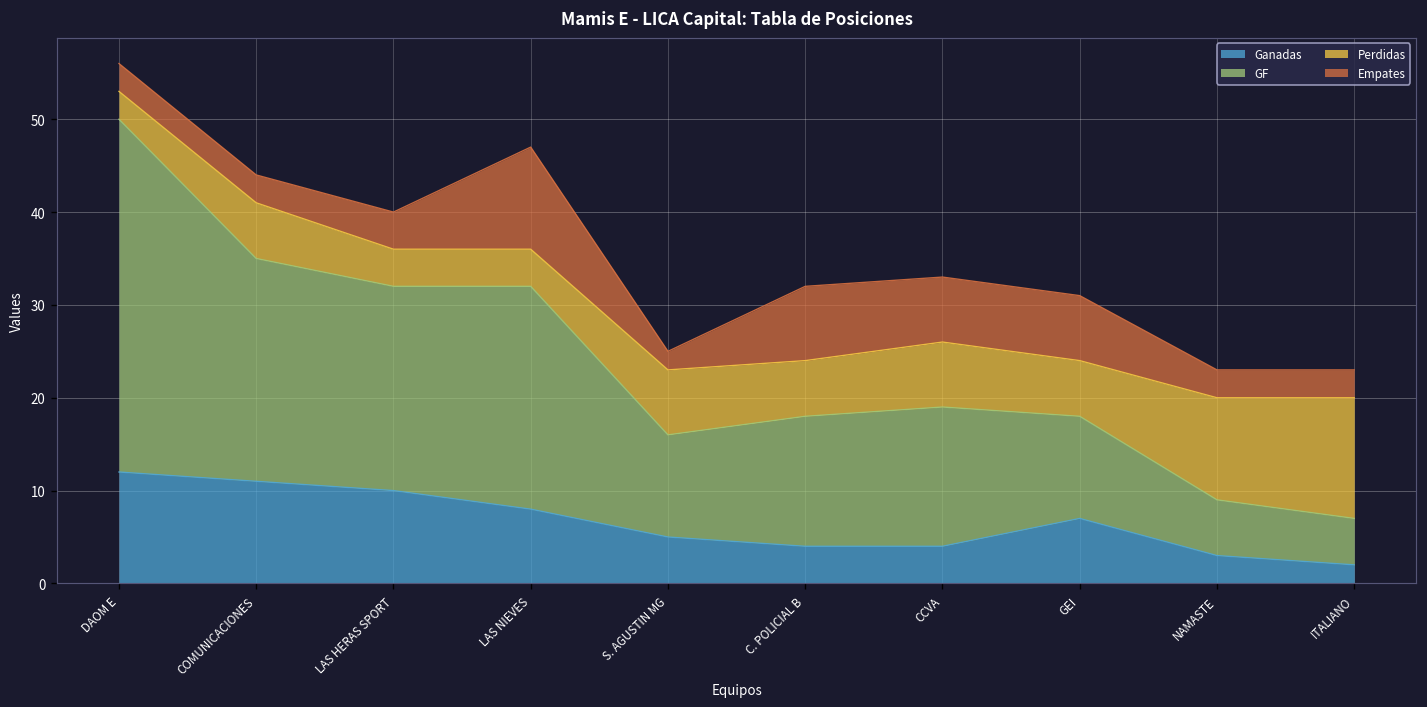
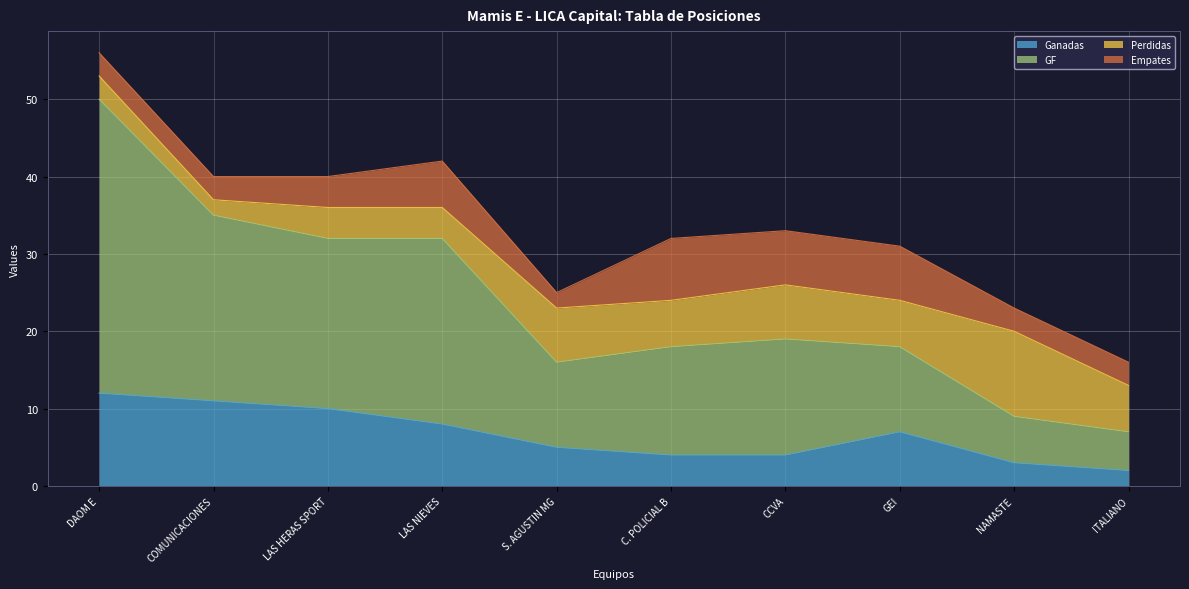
  {
    "Ganadas": {
      "DAOM E": 12,
      "COMUNICACIONES": 11,
      "LAS HERAS SPORT": 10,
      "LAS NIEVES": 8,
      "S. AGUSTIN MG": 5,
      "C. POLICIAL B": 4,
      "CCVA": 4,
      "GEI": 7,
      "NAMASTE": 3,
      "ITALIANO": 2
    },
    "GF": {
      "DAOM E": 38,
      "COMUNICACIONES": 24,
      "LAS HERAS SPORT": 22,
      "LAS NIEVES": 24,
      "S. AGUSTIN MG": 11,
      "C. POLICIAL B": 14,
      "CCVA": 15,
      "GEI": 11,
      "NAMASTE": 6,
      "ITALIANO": 5
    },
    "Perdidas": {
      "DAOM E": 3,
-     "COMUNICACIONES": 6,
+     "COMUNICACIONES": 2,
      "LAS HERAS SPORT": 4,
      "LAS NIEVES": 4,
      "S. AGUSTIN MG": 7,
      "C. POLICIAL B": 6,
      "CCVA": 7,
      "GEI": 6,
      "NAMASTE": 11,
-     "ITALIANO": 13
+     "ITALIANO": 6
    },
    "Empates": {
      "DAOM E": 3,
      "COMUNICACIONES": 3,
      "LAS HERAS SPORT": 4,
-     "LAS NIEVES": 11,
+     "LAS NIEVES": 6,
      "S. AGUSTIN MG": 2,
      "C. POLICIAL B": 8,
      "CCVA": 7,
      "GEI": 7,
      "NAMASTE": 3,
      "ITALIANO": 3
    }
  }
